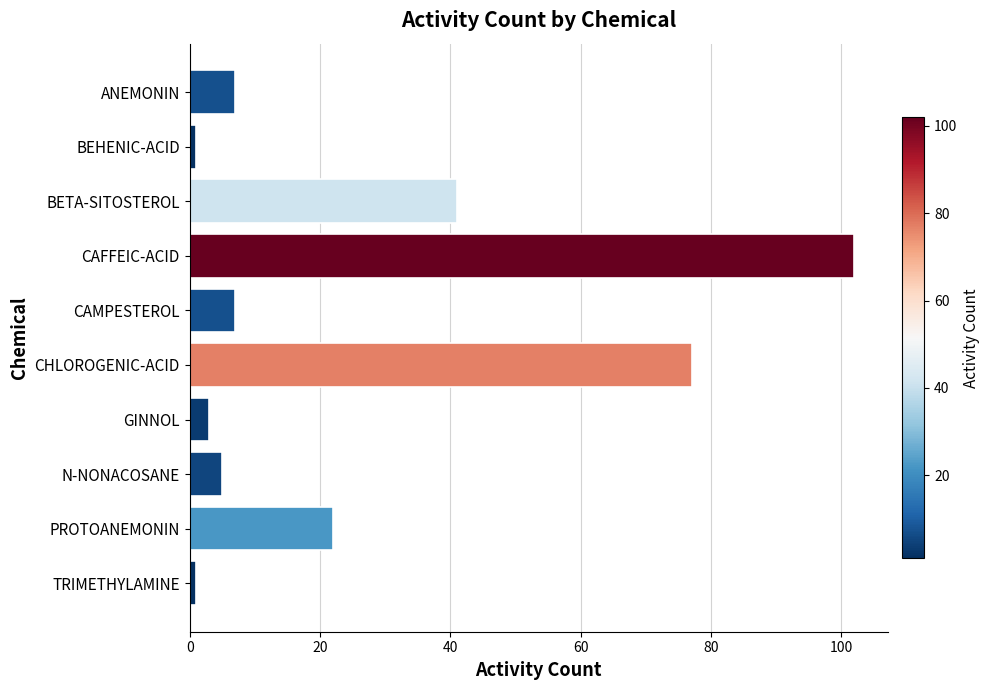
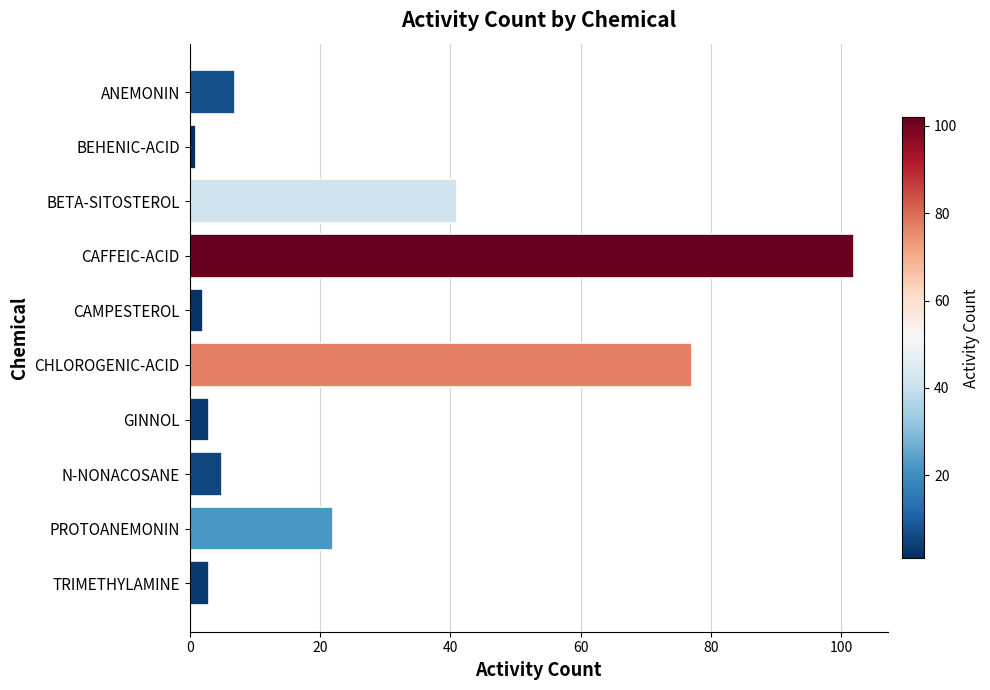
  {
    "ANEMONIN": 7,
    "BEHENIC-ACID": 1,
    "BETA-SITOSTEROL": 41,
    "CAFFEIC-ACID": 102,
-   "CAMPESTEROL": 7,
+   "CAMPESTEROL": 2,
    "CHLOROGENIC-ACID": 77,
    "GINNOL": 3,
    "N-NONACOSANE": 5,
    "PROTOANEMONIN": 22,
-   "TRIMETHYLAMINE": 1
+   "TRIMETHYLAMINE": 3
  }
